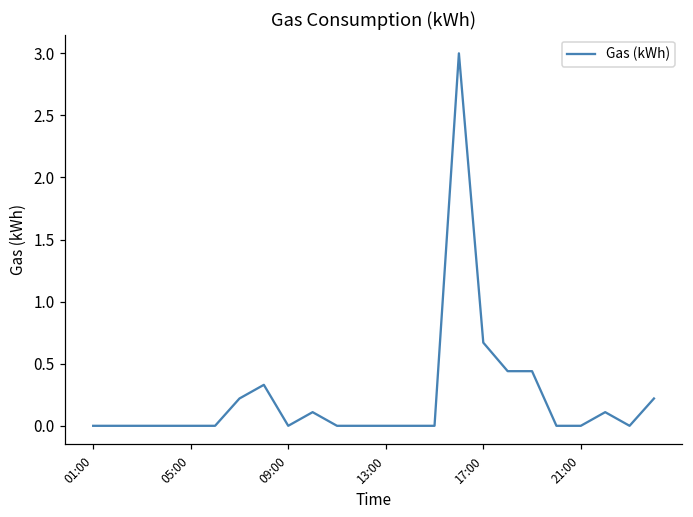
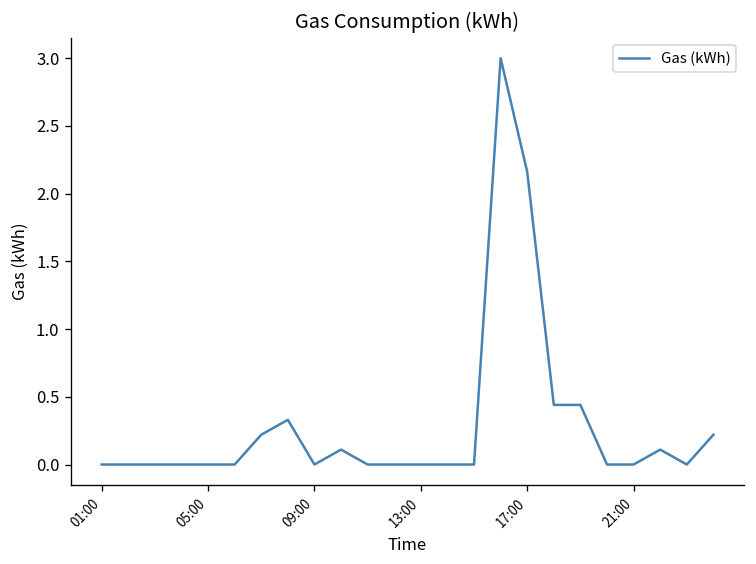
  {
    "01:00": 0.00,
    "05:00": 0.00,
    "09:00": 0.00,
    "13:00": 0.00,
-   "17:00": 0.67,
+   "17:00": 2.16,
    "21:00": 0.00
  }
